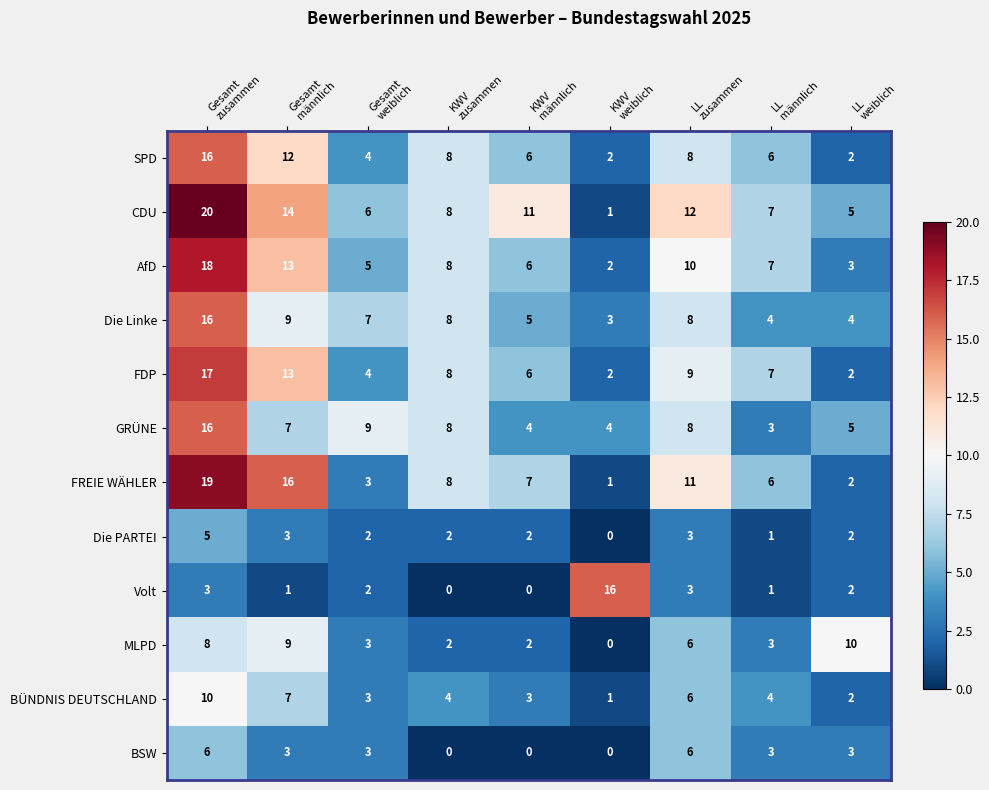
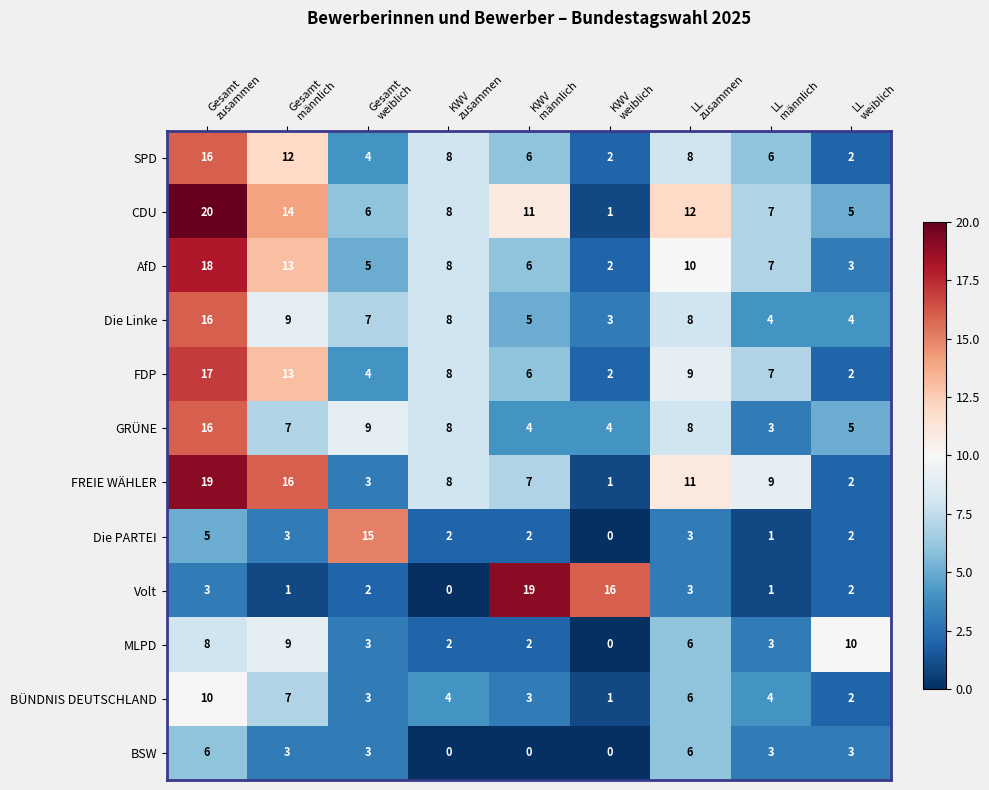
  {
    "SPD": {
      "Gesamt zusammen": 16,
      "Gesamt männlich": 12,
      "Gesamt weiblich": 4,
      "KWV zusammen": 8,
      "KWV männlich": 6,
      "KWV weiblich": 2,
      "LL zusammen": 8,
      "LL männlich": 6,
      "LL weiblich": 2
    },
    "CDU": {
      "Gesamt zusammen": 20,
      "Gesamt männlich": 14,
      "Gesamt weiblich": 6,
      "KWV zusammen": 8,
      "KWV männlich": 11,
      "KWV weiblich": 1,
      "LL zusammen": 12,
      "LL männlich": 7,
      "LL weiblich": 5
    },
    "AfD": {
      "Gesamt zusammen": 18,
      "Gesamt männlich": 13,
      "Gesamt weiblich": 5,
      "KWV zusammen": 8,
      "KWV männlich": 6,
      "KWV weiblich": 2,
      "LL zusammen": 10,
      "LL männlich": 7,
      "LL weiblich": 3
    },
    "Die Linke": {
      "Gesamt zusammen": 16,
      "Gesamt männlich": 9,
      "Gesamt weiblich": 7,
      "KWV zusammen": 8,
      "KWV männlich": 5,
      "KWV weiblich": 3,
      "LL zusammen": 8,
      "LL männlich": 4,
      "LL weiblich": 4
    },
    "FDP": {
      "Gesamt zusammen": 17,
      "Gesamt männlich": 13,
      "Gesamt weiblich": 4,
      "KWV zusammen": 8,
      "KWV männlich": 6,
      "KWV weiblich": 2,
      "LL zusammen": 9,
      "LL männlich": 7,
      "LL weiblich": 2
    },
    "GRÜNE": {
      "Gesamt zusammen": 16,
      "Gesamt männlich": 7,
      "Gesamt weiblich": 9,
      "KWV zusammen": 8,
      "KWV männlich": 4,
      "KWV weiblich": 4,
      "LL zusammen": 8,
      "LL männlich": 3,
      "LL weiblich": 5
    },
    "FREIE WÄHLER": {
      "Gesamt zusammen": 19,
      "Gesamt männlich": 16,
      "Gesamt weiblich": 3,
      "KWV zusammen": 8,
      "KWV männlich": 7,
      "KWV weiblich": 1,
      "LL zusammen": 11,
-     "LL männlich": 6,
+     "LL männlich": 9,
      "LL weiblich": 2
    },
    "Die PARTEI": {
      "Gesamt zusammen": 5,
      "Gesamt männlich": 3,
-     "Gesamt weiblich": 2,
+     "Gesamt weiblich": 15,
      "KWV zusammen": 2,
      "KWV männlich": 2,
      "KWV weiblich": 0,
      "LL zusammen": 3,
      "LL männlich": 1,
      "LL weiblich": 2
    },
    "Volt": {
      "Gesamt zusammen": 3,
      "Gesamt männlich": 1,
      "Gesamt weiblich": 2,
      "KWV zusammen": 0,
-     "KWV männlich": 0,
+     "KWV männlich": 19,
      "KWV weiblich": 16,
      "LL zusammen": 3,
      "LL männlich": 1,
      "LL weiblich": 2
    },
    "MLPD": {
      "Gesamt zusammen": 8,
      "Gesamt männlich": 9,
      "Gesamt weiblich": 3,
      "KWV zusammen": 2,
      "KWV männlich": 2,
      "KWV weiblich": 0,
      "LL zusammen": 6,
      "LL männlich": 3,
      "LL weiblich": 10
    },
    "BÜNDNIS DEUTSCHLAND": {
      "Gesamt zusammen": 10,
      "Gesamt männlich": 7,
      "Gesamt weiblich": 3,
      "KWV zusammen": 4,
      "KWV männlich": 3,
      "KWV weiblich": 1,
      "LL zusammen": 6,
      "LL männlich": 4,
      "LL weiblich": 2
    },
    "BSW": {
      "Gesamt zusammen": 6,
      "Gesamt männlich": 3,
      "Gesamt weiblich": 3,
      "KWV zusammen": 0,
      "KWV männlich": 0,
      "KWV weiblich": 0,
      "LL zusammen": 6,
      "LL männlich": 3,
      "LL weiblich": 3
    }
  }
